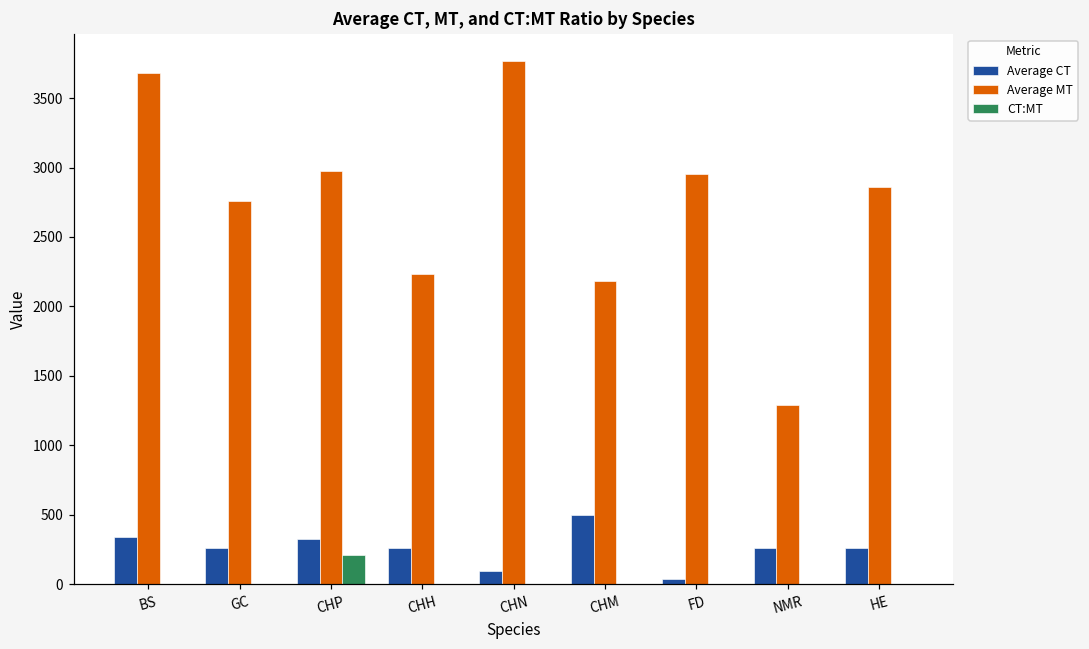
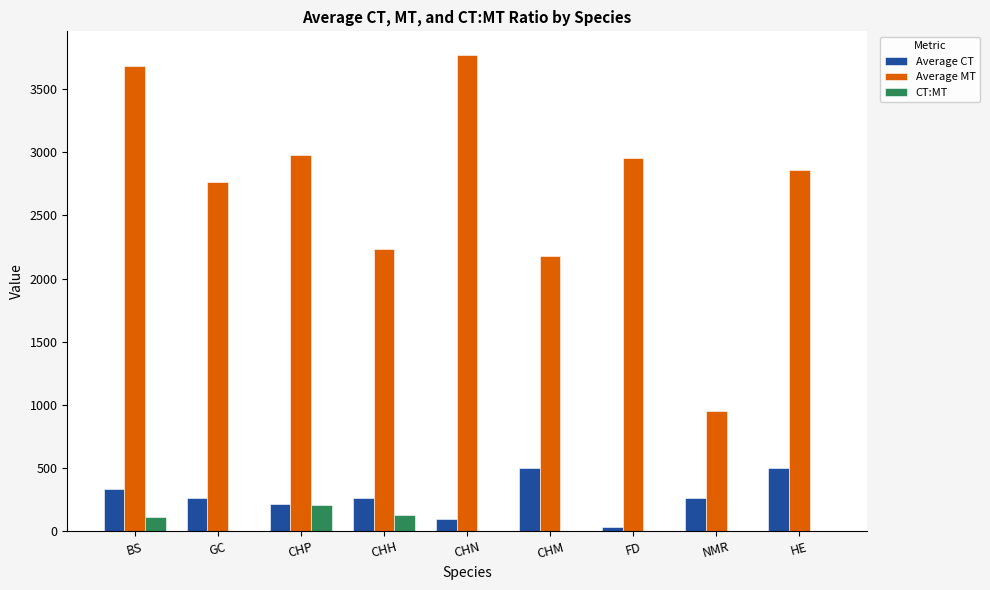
  {
    "Average CT": {
      "BS": 340,
      "GC": 260,
-     "CHP": 320,
+     "CHP": 210,
      "CHH": 260,
      "CHN": 90,
      "CHM": 500,
      "FD": 40,
      "NMR": 260,
-     "HE": 260
+     "HE": 500
    },
    "Average MT": {
      "BS": 3680,
      "GC": 2760,
      "CHP": 2980,
      "CHH": 2230,
      "CHN": 3770,
      "CHM": 2180,
      "FD": 2950,
-     "NMR": 1290,
+     "NMR": 950,
      "HE": 2860
    },
    "CT:MT": {
-     "BS": 0,
+     "BS": 110,
      "CHP": 210,
-     "CHH": 0
+     "CHH": 130
    }
  }
